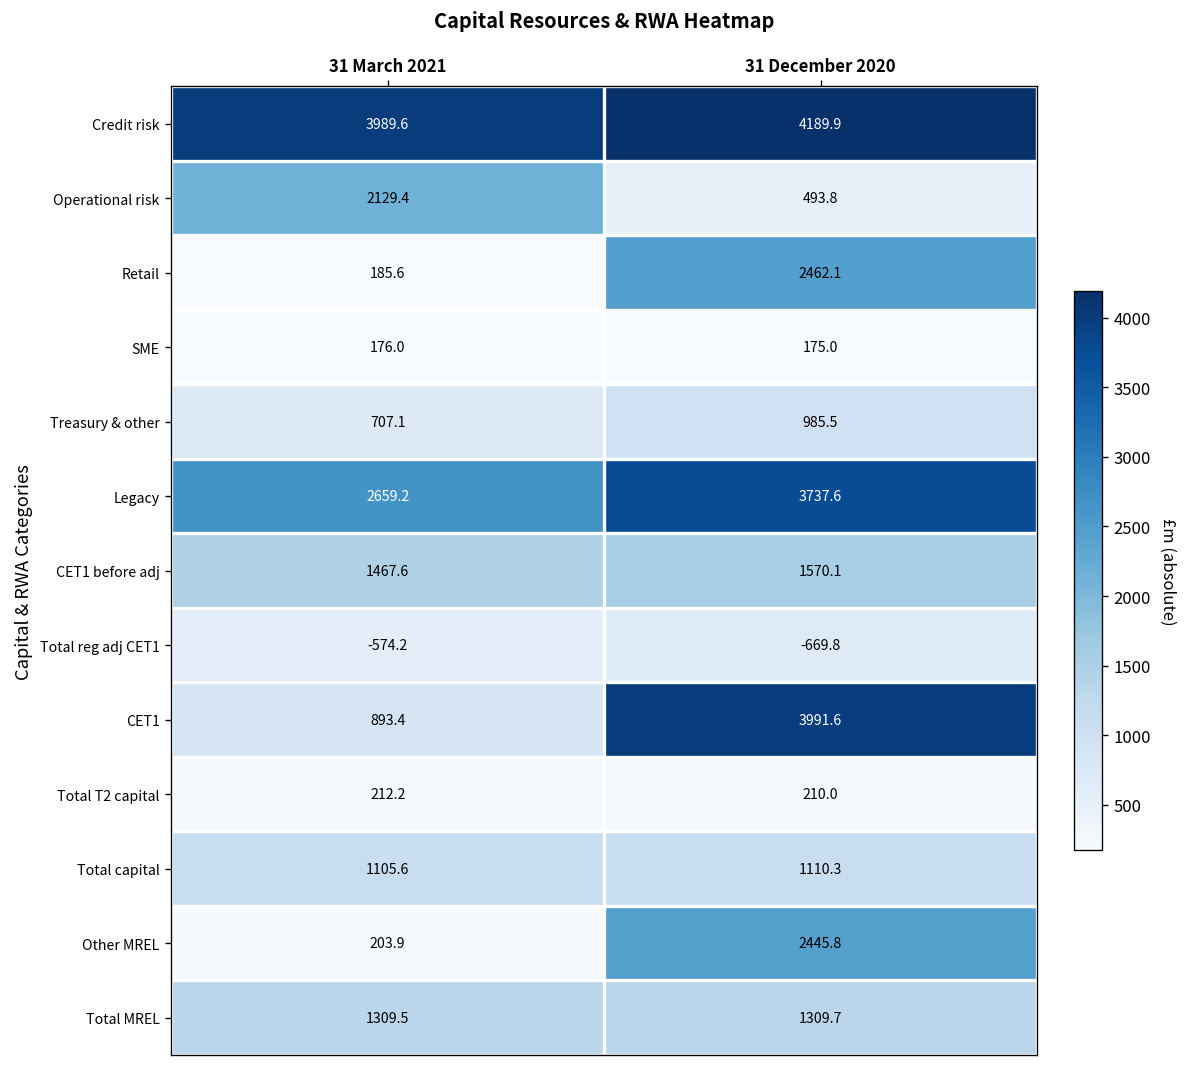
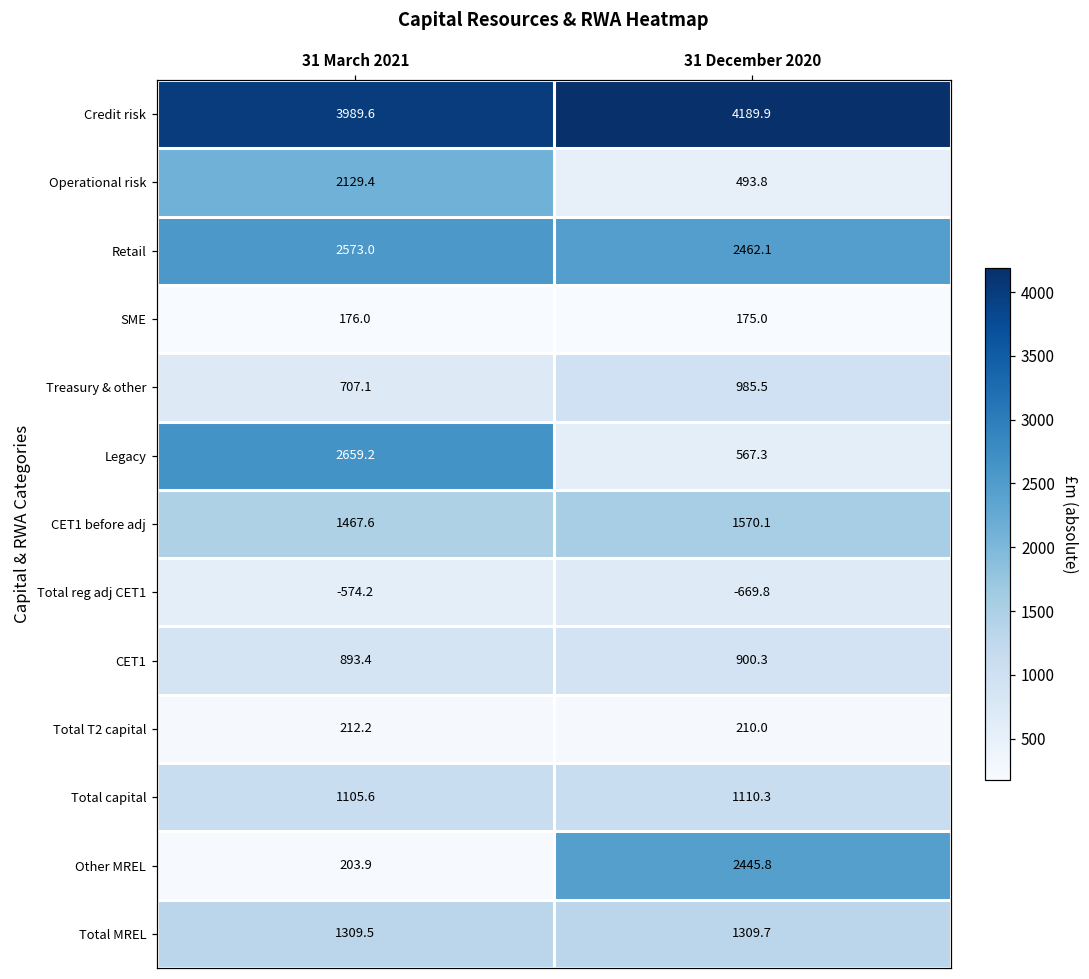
  {
    "Credit risk": {
      "31 March 2021": 3989.6,
      "31 December 2020": 4189.9
    },
    "Operational risk": {
      "31 March 2021": 2129.4,
      "31 December 2020": 493.8
    },
    "Retail": {
-     "31 March 2021": 185.6,
+     "31 March 2021": 2573.0,
      "31 December 2020": 2462.1
    },
    "SME": {
      "31 March 2021": 176.0,
      "31 December 2020": 175.0
    },
    "Treasury & other": {
      "31 March 2021": 707.1,
      "31 December 2020": 985.5
    },
    "Legacy": {
      "31 March 2021": 2659.2,
-     "31 December 2020": 3737.6
+     "31 December 2020": 567.3
    },
    "CET1 before adj": {
      "31 March 2021": 1467.6,
      "31 December 2020": 1570.1
    },
    "Total reg adj CET1": {
      "31 March 2021": -574.2,
      "31 December 2020": -669.8
    },
    "CET1": {
      "31 March 2021": 893.4,
-     "31 December 2020": 3991.6
+     "31 December 2020": 900.3
    },
    "Total T2 capital": {
      "31 March 2021": 212.2,
      "31 December 2020": 210.0
    },
    "Total capital": {
      "31 March 2021": 1105.6,
      "31 December 2020": 1110.3
    },
    "Other MREL": {
      "31 March 2021": 203.9,
      "31 December 2020": 2445.8
    },
    "Total MREL": {
      "31 March 2021": 1309.5,
      "31 December 2020": 1309.7
    }
  }
